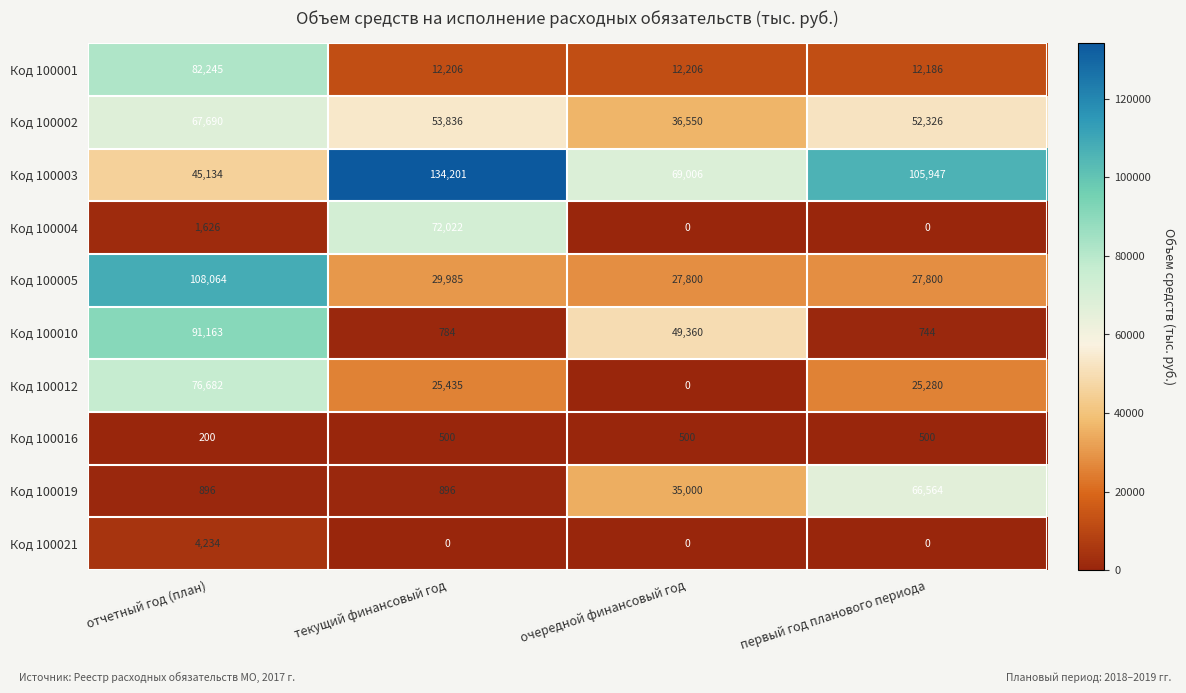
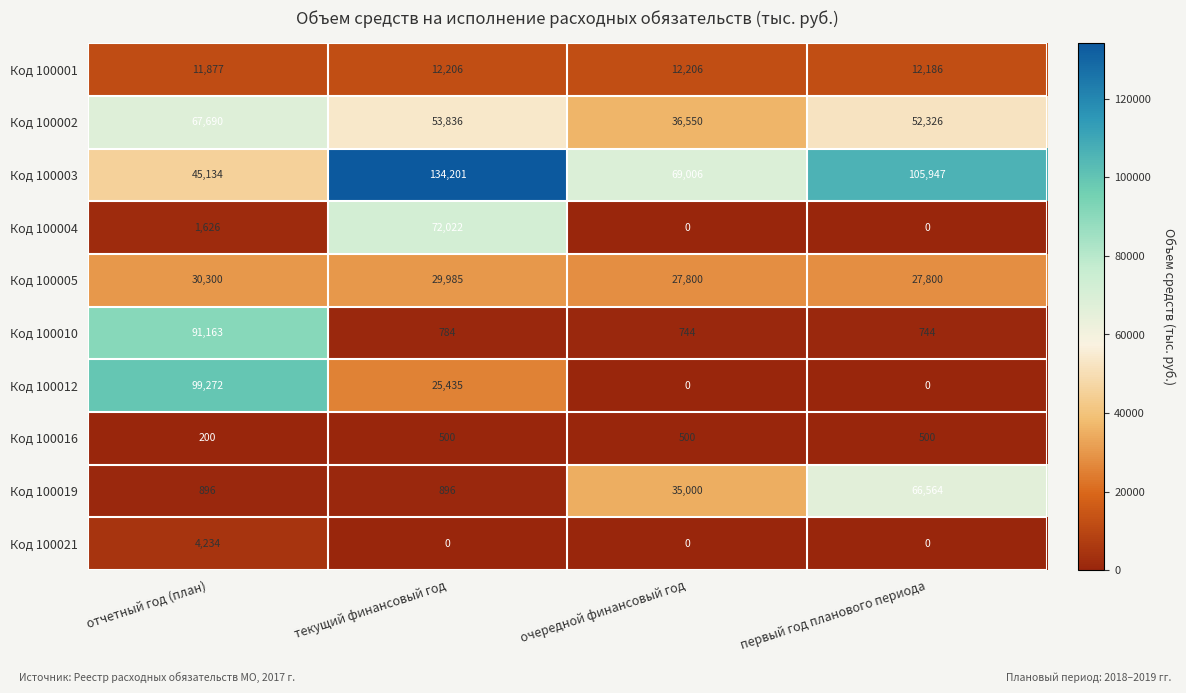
  {
    "Код 100001": {
-     "отчетный год (план)": "82,245",
+     "отчетный год (план)": "11,877",
      "текущий финансовый год": "12,206",
      "очередной финансовый год": "12,206",
      "первый год планового периода": "12,186"
    },
    "Код 100002": {
      "текущий финансовый год": "53,836",
      "очередной финансовый год": "36,550",
      "первый год планового периода": "52,326"
    },
    "Код 100003": {
      "отчетный год (план)": "45,134",
      "текущий финансовый год": "134,201",
      "первый год планового периода": "105,947"
    },
    "Код 100004": {
      "отчетный год (план)": "1,626",
      "очередной финансовый год": "0",
      "первый год планового периода": "0"
    },
    "Код 100005": {
-     "отчетный год (план)": "108,064",
+     "отчетный год (план)": "30,300",
      "текущий финансовый год": "29,985",
      "очередной финансовый год": "27,800",
      "первый год планового периода": "27,800"
    },
    "Код 100010": {
      "отчетный год (план)": "91,163",
      "текущий финансовый год": "784",
-     "очередной финансовый год": "49,360",
+     "очередной финансовый год": "744",
      "первый год планового периода": "744"
    },
    "Код 100012": {
-     "отчетный год (план)": "76,682",
+     "отчетный год (план)": "99,272",
      "текущий финансовый год": "25,435",
      "очередной финансовый год": "0",
-     "первый год планового периода": "25,280"
+     "первый год планового периода": "0"
    },
    "Код 100016": {
      "отчетный год (план)": "200",
      "текущий финансовый год": "500",
      "очередной финансовый год": "500",
      "первый год планового периода": "500"
    },
    "Код 100019": {
      "отчетный год (план)": "896",
      "текущий финансовый год": "896",
      "очередной финансовый год": "35,000"
    },
    "Код 100021": {
      "отчетный год (план)": "4,234",
      "текущий финансовый год": "0",
      "очередной финансовый год": "0",
      "первый год планового периода": "0"
    }
  }
